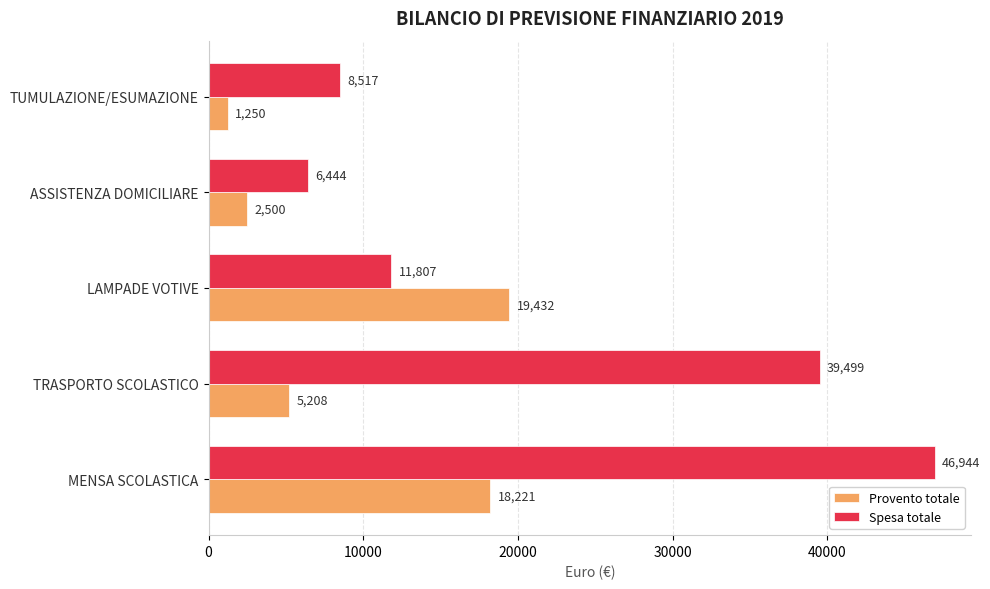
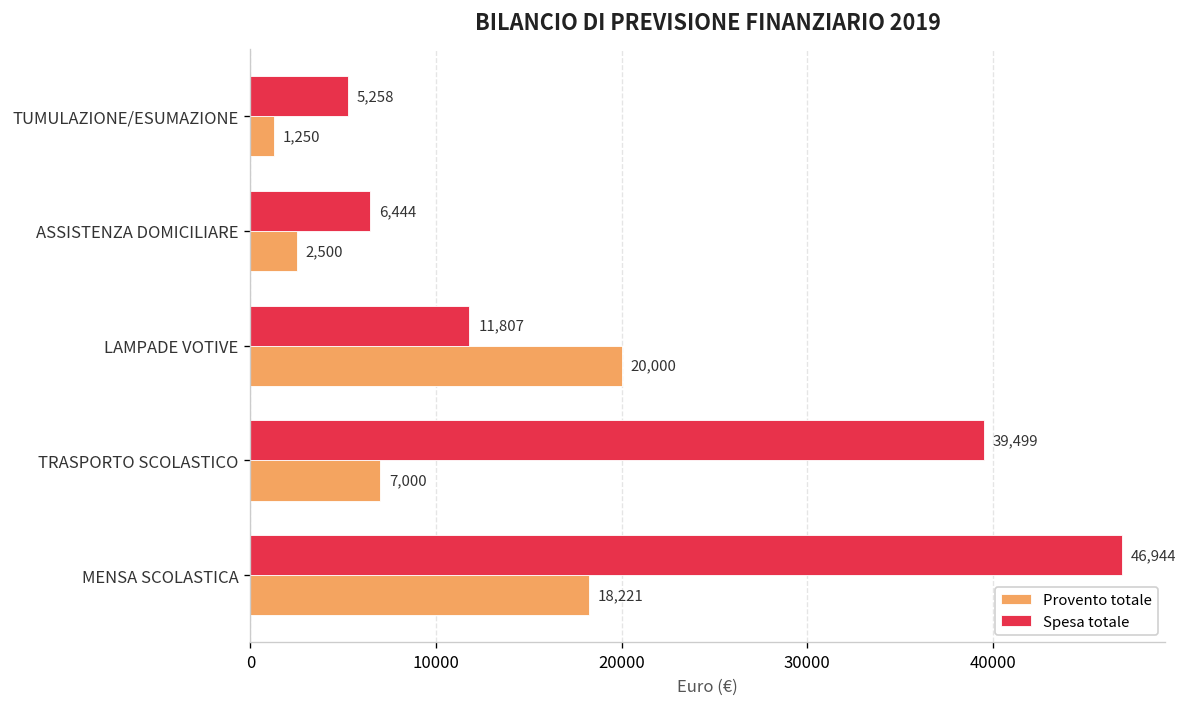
  {
    "Provento totale": {
      "TUMULAZIONE/ESUMAZIONE": "1,250",
      "ASSISTENZA DOMICILIARE": "2,500",
-     "LAMPADE VOTIVE": "19,432",
-     "TRASPORTO SCOLASTICO": "5,208",
+     "LAMPADE VOTIVE": "20,000",
+     "TRASPORTO SCOLASTICO": "7,000",
      "MENSA SCOLASTICA": "18,221"
    },
    "Spesa totale": {
-     "TUMULAZIONE/ESUMAZIONE": "8,517",
+     "TUMULAZIONE/ESUMAZIONE": "5,258",
      "ASSISTENZA DOMICILIARE": "6,444",
      "LAMPADE VOTIVE": "11,807",
      "TRASPORTO SCOLASTICO": "39,499",
      "MENSA SCOLASTICA": "46,944"
    }
  }
